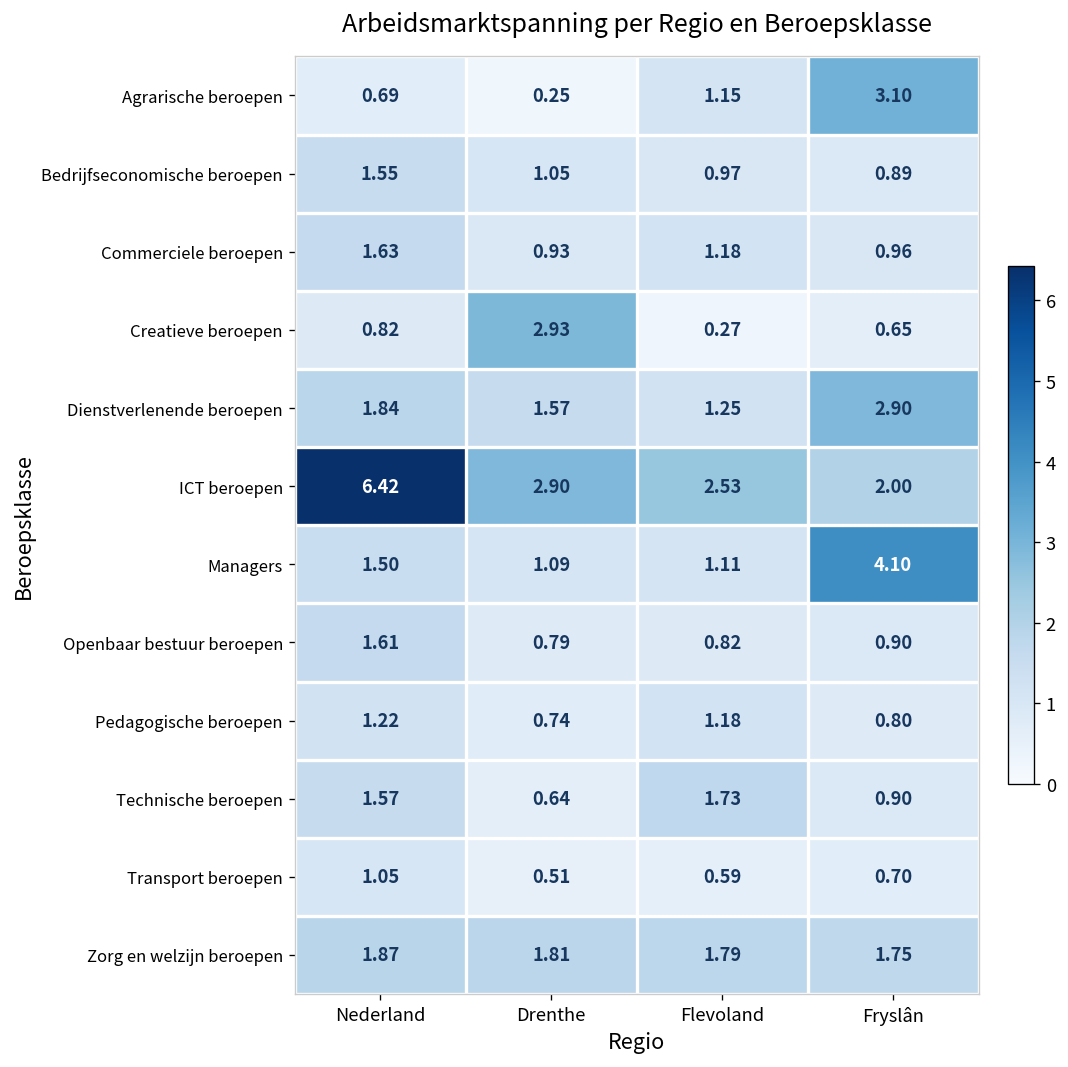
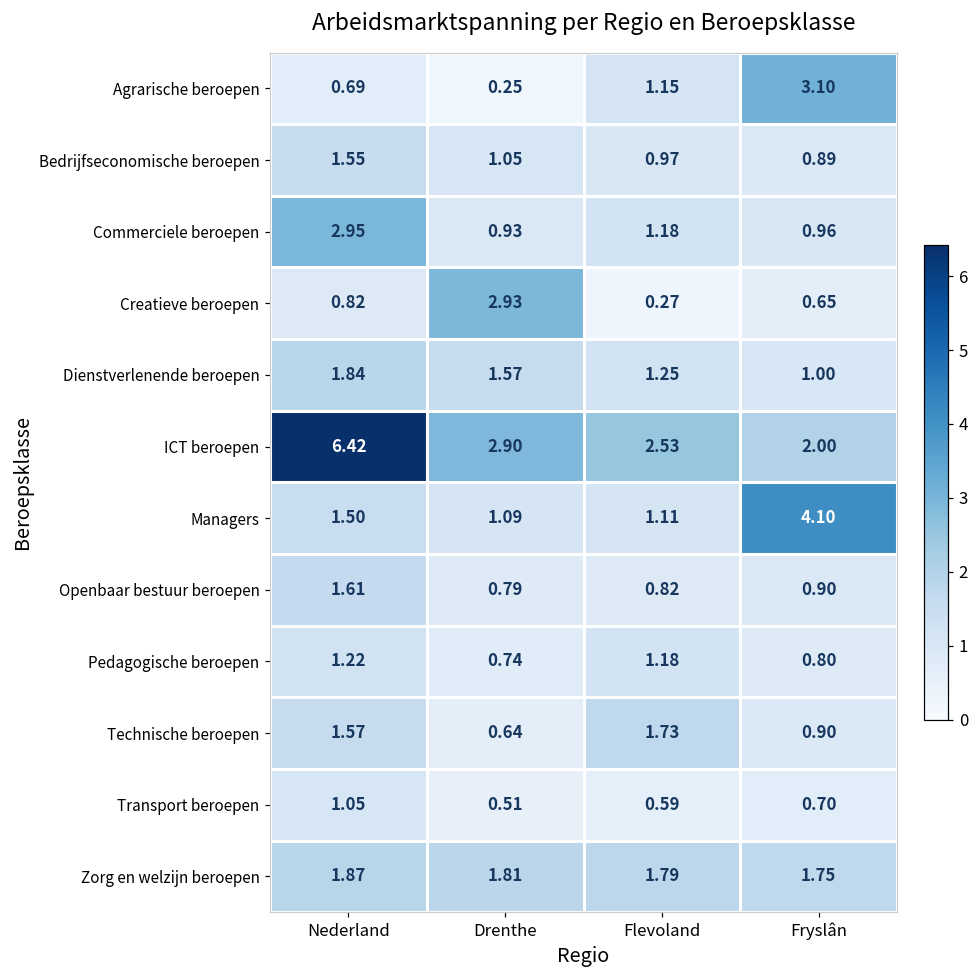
  {
    "Agrarische beroepen": {
      "Nederland": 0.69,
      "Drenthe": 0.25,
      "Flevoland": 1.15,
      "Fryslân": 3.10
    },
    "Bedrijfseconomische beroepen": {
      "Nederland": 1.55,
      "Drenthe": 1.05,
      "Flevoland": 0.97,
      "Fryslân": 0.89
    },
    "Commerciele beroepen": {
-     "Nederland": 1.63,
+     "Nederland": 2.95,
      "Drenthe": 0.93,
      "Flevoland": 1.18,
      "Fryslân": 0.96
    },
    "Creatieve beroepen": {
      "Nederland": 0.82,
      "Drenthe": 2.93,
      "Flevoland": 0.27,
      "Fryslân": 0.65
    },
    "Dienstverlenende beroepen": {
      "Nederland": 1.84,
      "Drenthe": 1.57,
      "Flevoland": 1.25,
-     "Fryslân": 2.90
+     "Fryslân": 1.00
    },
    "ICT beroepen": {
      "Nederland": 6.42,
      "Drenthe": 2.90,
      "Flevoland": 2.53,
      "Fryslân": 2.00
    },
    "Managers": {
      "Nederland": 1.50,
      "Drenthe": 1.09,
      "Flevoland": 1.11,
      "Fryslân": 4.10
    },
    "Openbaar bestuur beroepen": {
      "Nederland": 1.61,
      "Drenthe": 0.79,
      "Flevoland": 0.82,
      "Fryslân": 0.90
    },
    "Pedagogische beroepen": {
      "Nederland": 1.22,
      "Drenthe": 0.74,
      "Flevoland": 1.18,
      "Fryslân": 0.80
    },
    "Technische beroepen": {
      "Nederland": 1.57,
      "Drenthe": 0.64,
      "Flevoland": 1.73,
      "Fryslân": 0.90
    },
    "Transport beroepen": {
      "Nederland": 1.05,
      "Drenthe": 0.51,
      "Flevoland": 0.59,
      "Fryslân": 0.70
    },
    "Zorg en welzijn beroepen": {
      "Nederland": 1.87,
      "Drenthe": 1.81,
      "Flevoland": 1.79,
      "Fryslân": 1.75
    }
  }
